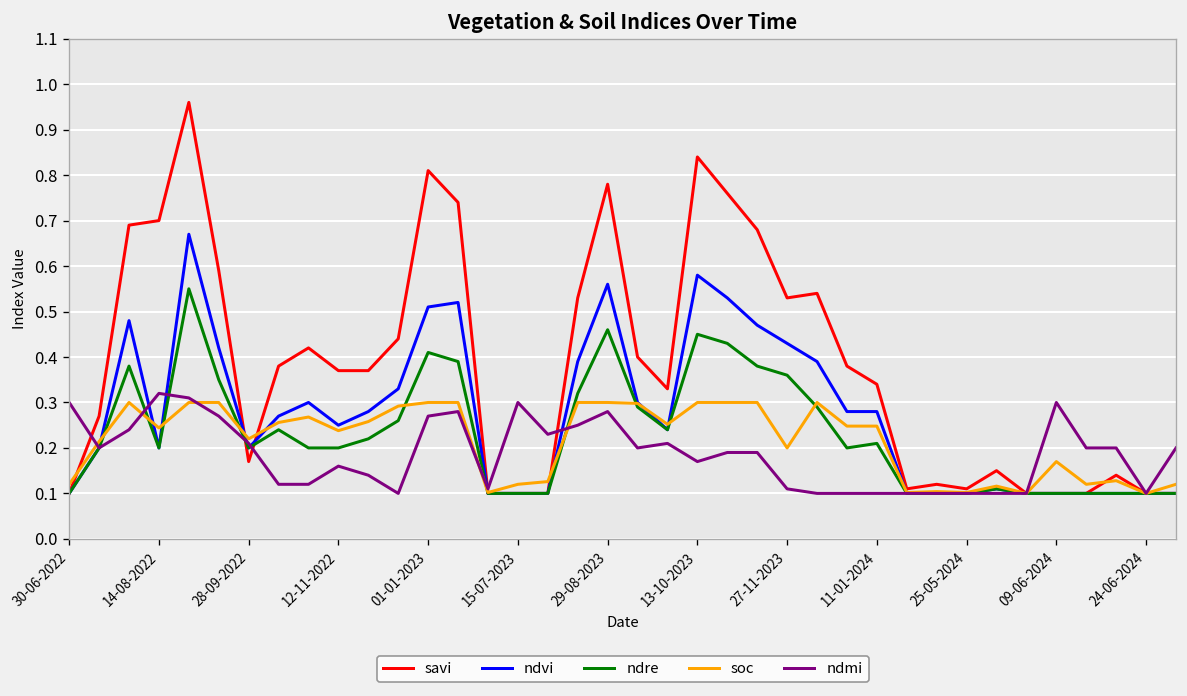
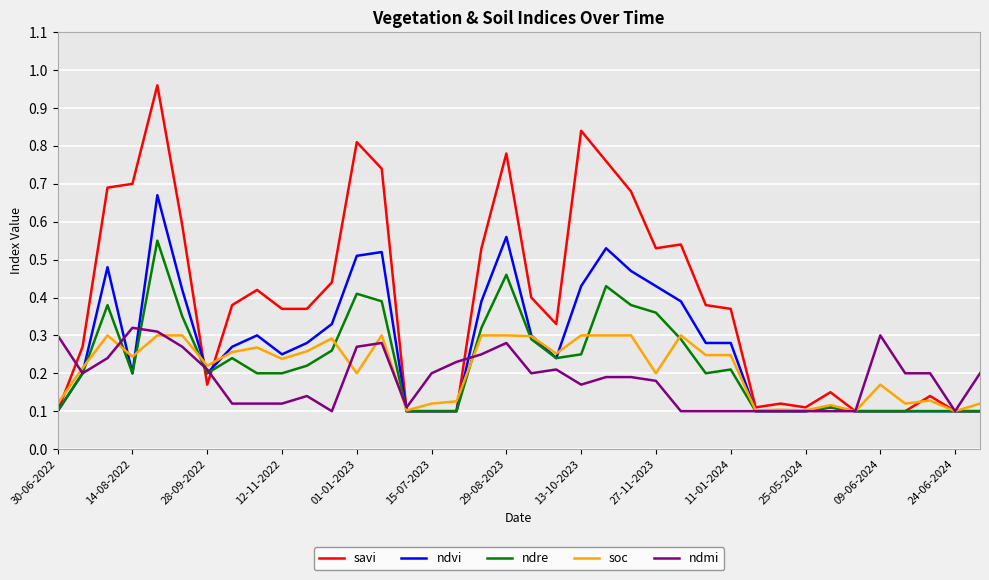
  {
    "savi": {
      "14-08-2022": 0.70,
      "28-09-2022": 0.17,
      "12-11-2022": 0.37,
      "01-01-2023": 0.81,
      "29-08-2023": 0.78,
      "13-10-2023": 0.84,
      "27-11-2023": 0.53,
-     "11-01-2024": 0.34,
+     "11-01-2024": 0.37,
      "25-05-2024": 0.11
    },
    "ndvi": {
      "12-11-2022": 0.25,
      "01-01-2023": 0.51,
      "29-08-2023": 0.56,
-     "13-10-2023": 0.58,
+     "13-10-2023": 0.43,
      "27-11-2023": 0.43,
      "11-01-2024": 0.28
    },
    "ndre": {
      "12-11-2022": 0.20,
      "01-01-2023": 0.41,
      "29-08-2023": 0.46,
-     "13-10-2023": 0.45,
+     "13-10-2023": 0.25,
      "27-11-2023": 0.36,
      "11-01-2024": 0.21
    },
    "soc": {
      "30-06-2022": 0.12,
      "14-08-2022": 0.24,
      "28-09-2022": 0.22,
      "12-11-2022": 0.24,
-     "01-01-2023": 0.3,
+     "01-01-2023": 0.2,
      "15-07-2023": 0.12,
      "29-08-2023": 0.3,
      "13-10-2023": 0.3,
      "27-11-2023": 0.2,
      "11-01-2024": 0.25,
      "09-06-2024": 0.17
    },
    "ndmi": {
      "30-06-2022": 0.30,
      "14-08-2022": 0.32,
      "28-09-2022": 0.21,
-     "12-11-2022": 0.16,
+     "12-11-2022": 0.12,
      "01-01-2023": 0.27,
-     "15-07-2023": 0.3,
+     "15-07-2023": 0.2,
      "29-08-2023": 0.28,
      "13-10-2023": 0.17,
-     "27-11-2023": 0.11,
+     "27-11-2023": 0.18,
      "11-01-2024": 0.10,
      "09-06-2024": 0.30
    }
  }
